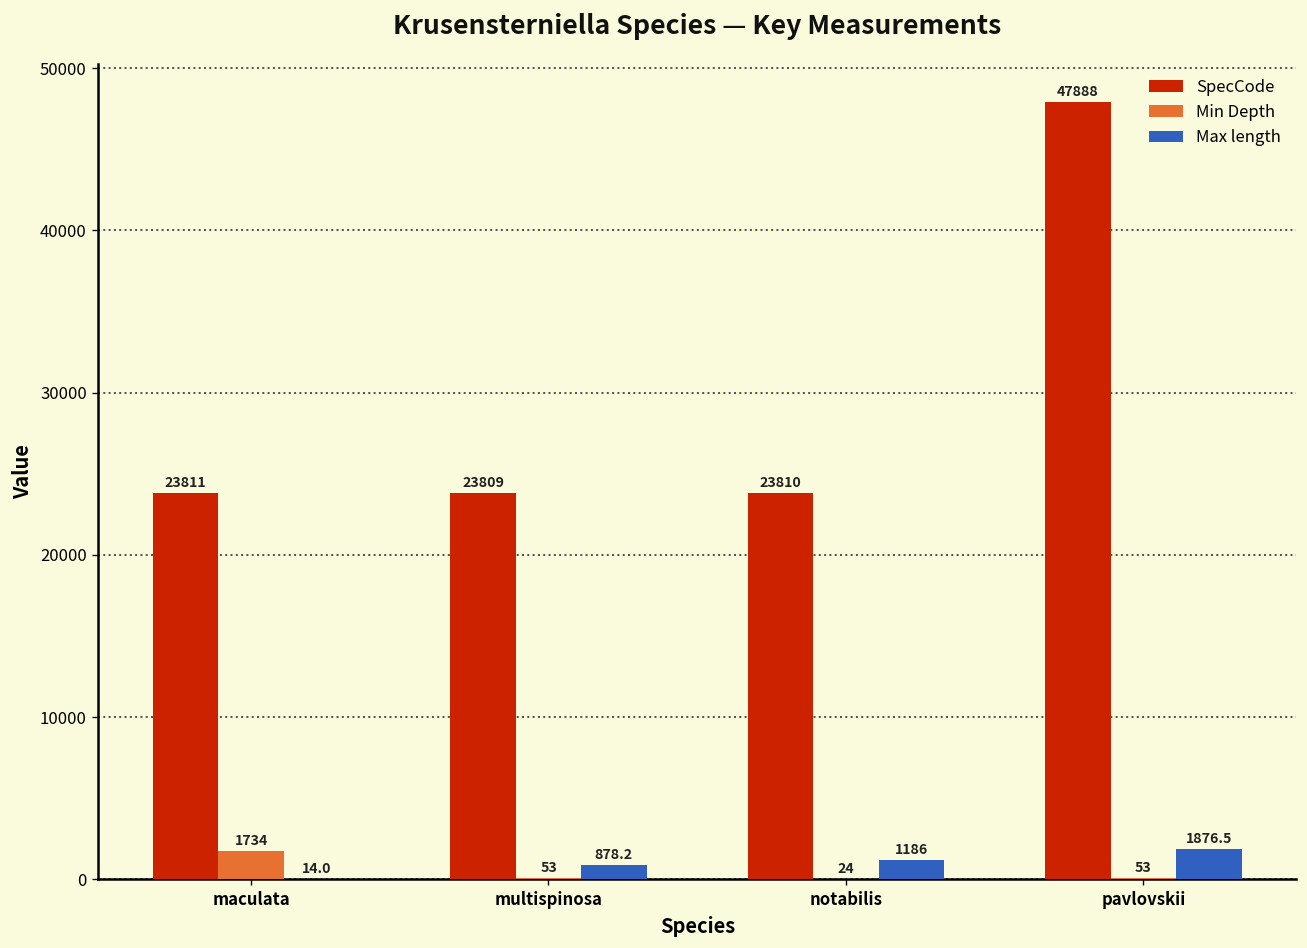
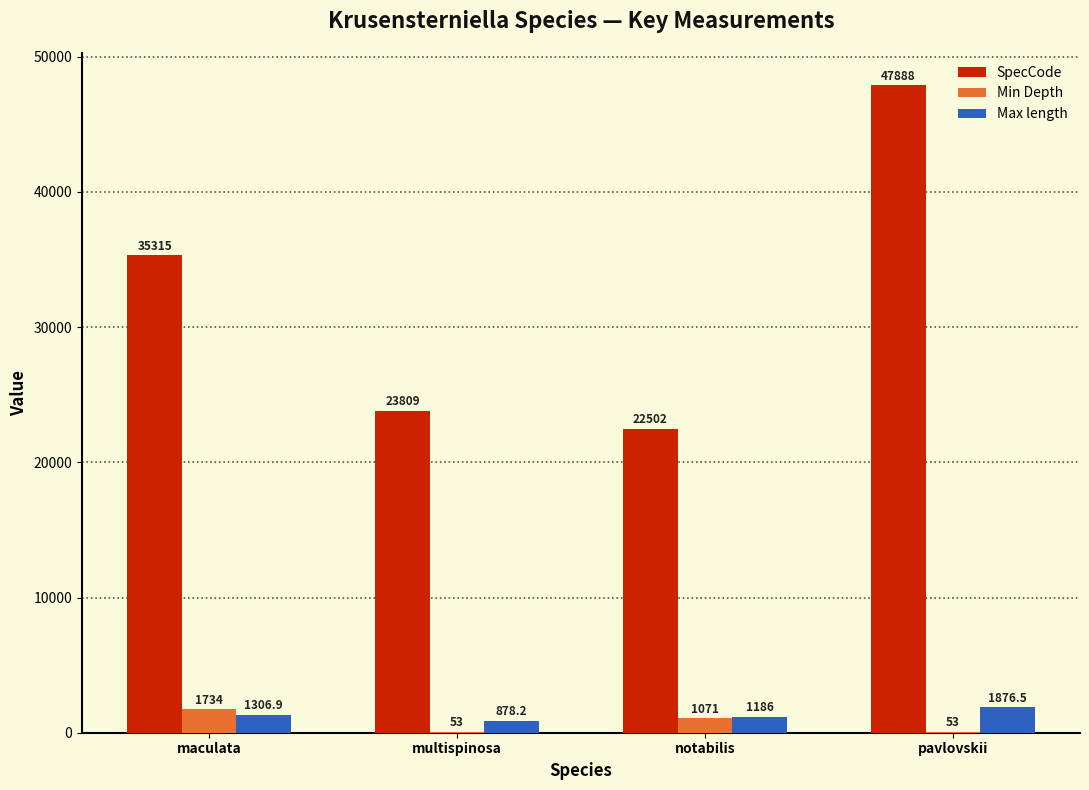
  {
    "SpecCode": {
-     "maculata": 23811,
+     "maculata": 35315,
      "multispinosa": 23809,
-     "notabilis": 23810,
+     "notabilis": 22502,
      "pavlovskii": 47888
    },
    "Min Depth": {
      "maculata": 1734,
      "multispinosa": 53,
-     "notabilis": 24,
+     "notabilis": 1071,
      "pavlovskii": 53
    },
    "Max length": {
-     "maculata": 14.0,
+     "maculata": 1306.9,
      "multispinosa": 878.2,
      "notabilis": 1186,
      "pavlovskii": 1876.5
    }
  }
